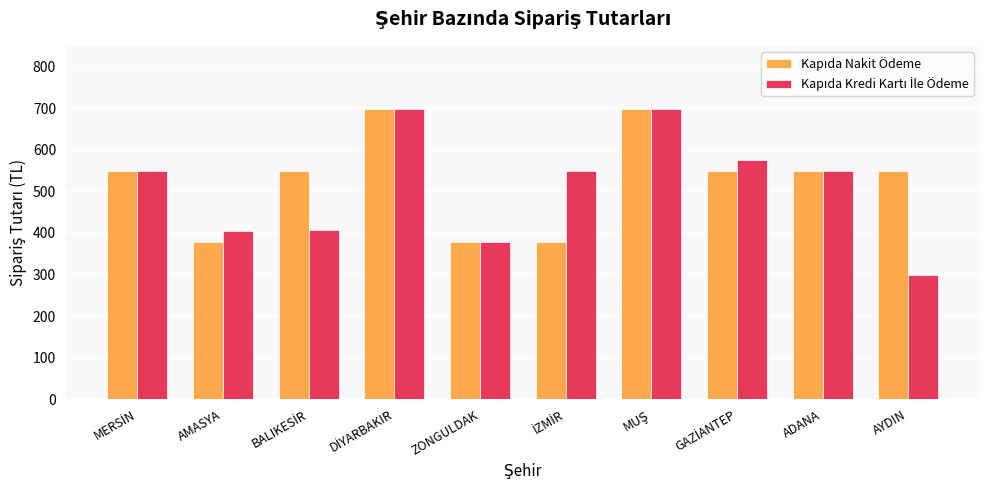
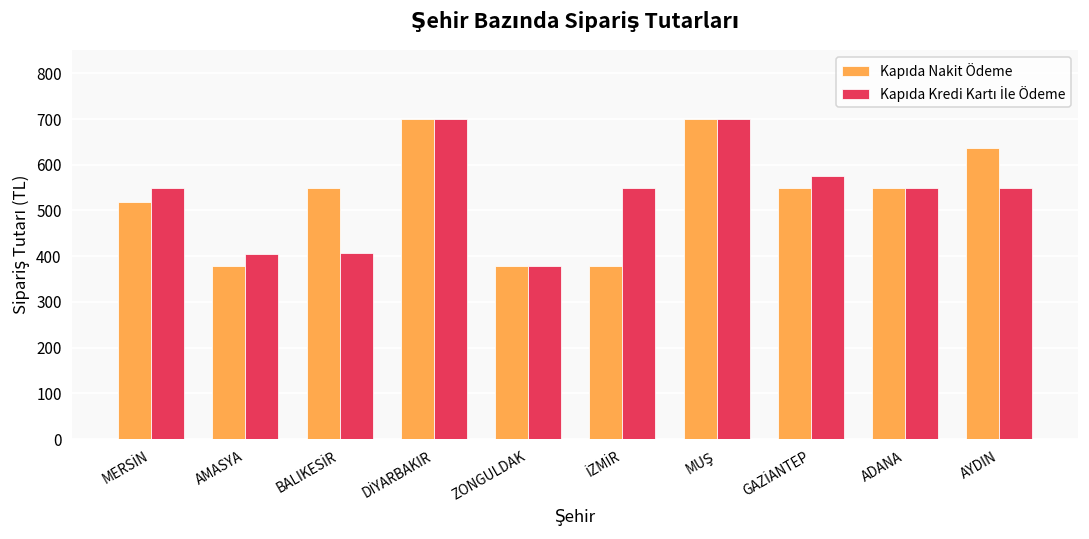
  {
    "Kapıda Nakit Ödeme": {
-     "MERSİN": 550,
+     "MERSİN": 520,
      "AMASYA": 380,
      "BALIKESİR": 550,
      "DİYARBAKIR": 700,
      "ZONGULDAK": 380,
      "İZMİR": 380,
      "MUŞ": 700,
      "GAZİANTEP": 550,
      "ADANA": 550,
-     "AYDIN": 550
+     "AYDIN": 640
    },
    "Kapıda Kredi Kartı İle Ödeme": {
      "MERSİN": 550,
      "AMASYA": 410,
      "BALIKESİR": 410,
      "DİYARBAKIR": 700,
      "ZONGULDAK": 380,
      "İZMİR": 550,
      "MUŞ": 700,
      "GAZİANTEP": 570,
      "ADANA": 550,
-     "AYDIN": 300
+     "AYDIN": 550
    }
  }
